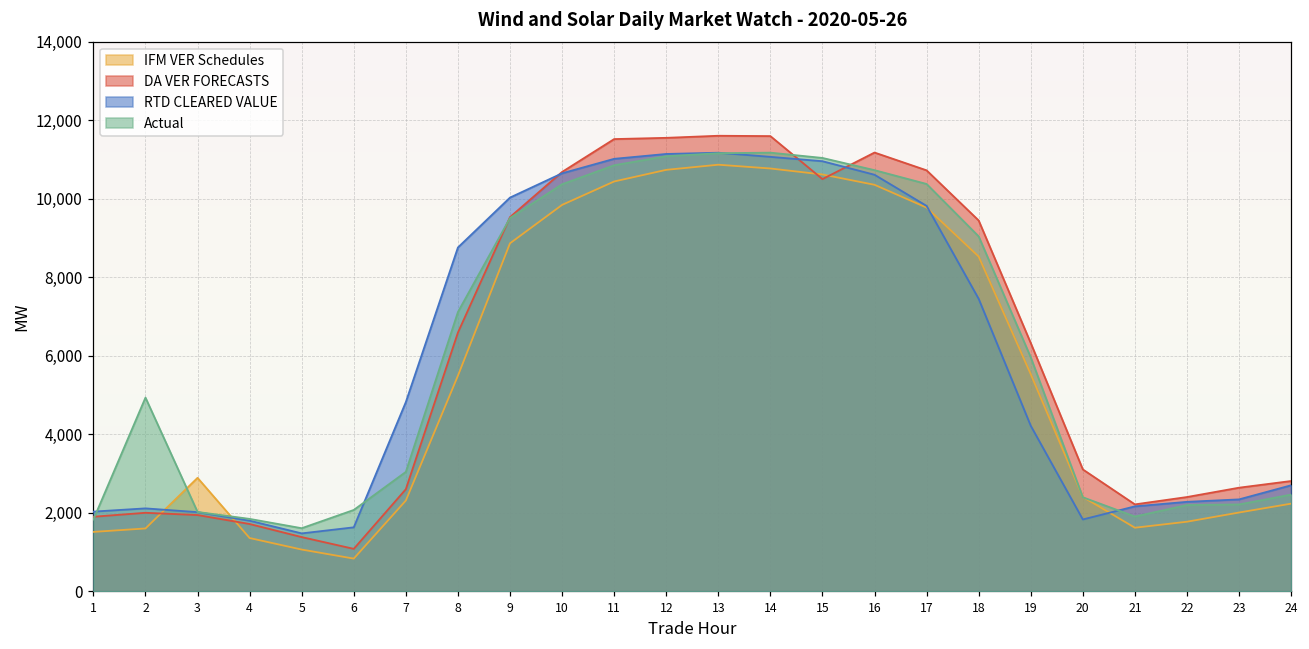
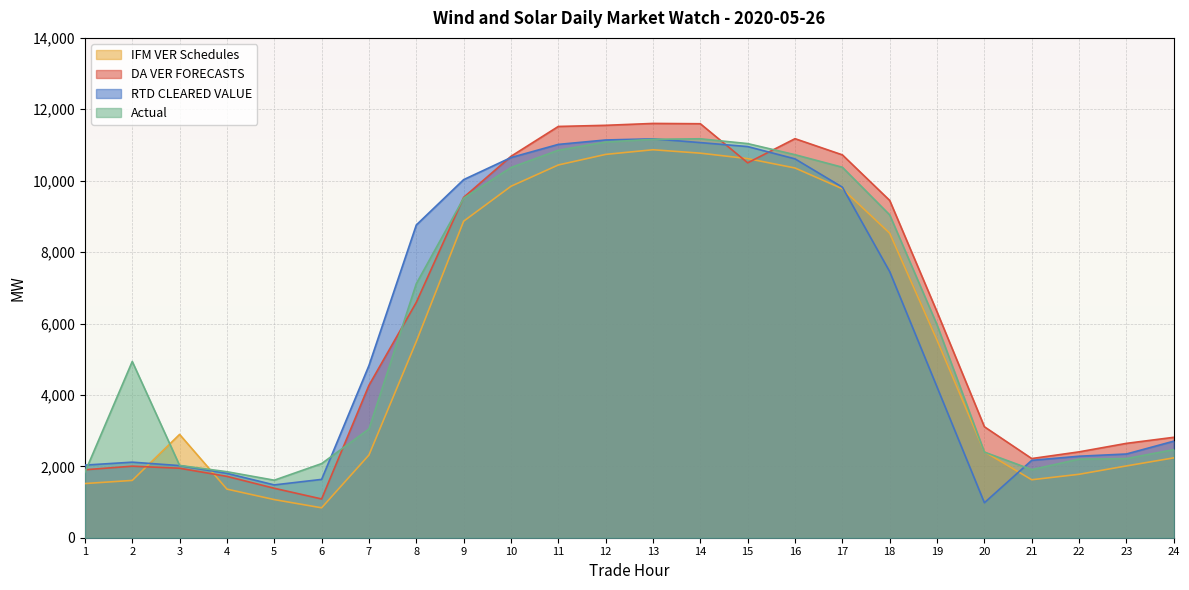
  {
    "IFM VER Schedules": {
      "1": "1,500",
      "2": "1,600",
      "3": "2,900",
      "4": "1,400",
      "5": "1,100",
      "6": "800",
      "7": "2,300",
      "8": "5,500",
      "9": "8,900",
      "10": "9,800",
      "11": "10,400",
      "12": "10,700",
      "13": "10,900",
      "14": "10,800",
      "15": "10,600",
      "16": "10,400",
      "18": "8,500",
      "19": "5,500",
      "21": "1,600",
      "22": "1,800",
      "23": "2,000",
      "24": "2,200"
    },
    "DA VER FORECASTS": {
      "2": "2,000",
      "3": "1,900",
      "4": "1,700",
      "5": "1,400",
      "6": "1,100",
-     "7": "2,600",
+     "7": "4,300",
      "8": "6,600",
      "11": "11,500",
      "12": "11,600",
      "13": "11,600",
      "14": "11,600",
      "15": "10,500",
      "16": "11,200",
      "17": "10,700",
      "18": "9,400",
      "19": "6,300",
      "20": "3,100",
      "22": "2,400",
      "23": "2,600",
      "24": "2,800"
    },
    "RTD CLEARED VALUE": {
      "1": "2,000",
      "2": "2,100",
      "5": "1,500",
      "6": "1,600",
      "7": "4,800",
      "8": "8,800",
      "9": "10,000",
      "11": "11,000",
      "14": "11,100",
      "15": "11,000",
      "16": "10,600",
      "18": "7,500",
      "19": "4,200",
-     "20": "1,800",
+     "20": "1,000",
      "22": "2,300",
      "23": "2,300",
      "24": "2,700"
    },
    "Actual": {
      "2": "4,900",
      "5": "1,600",
      "6": "2,100",
      "7": "3,000",
      "8": "7,100",
      "10": "10,400",
      "11": "10,900",
      "14": "11,200",
      "15": "11,000",
      "16": "10,700",
      "17": "10,400",
      "18": "9,000",
      "19": "6,000",
      "21": "1,900",
      "22": "2,200",
      "23": "2,200",
      "24": "2,500"
    }
  }
